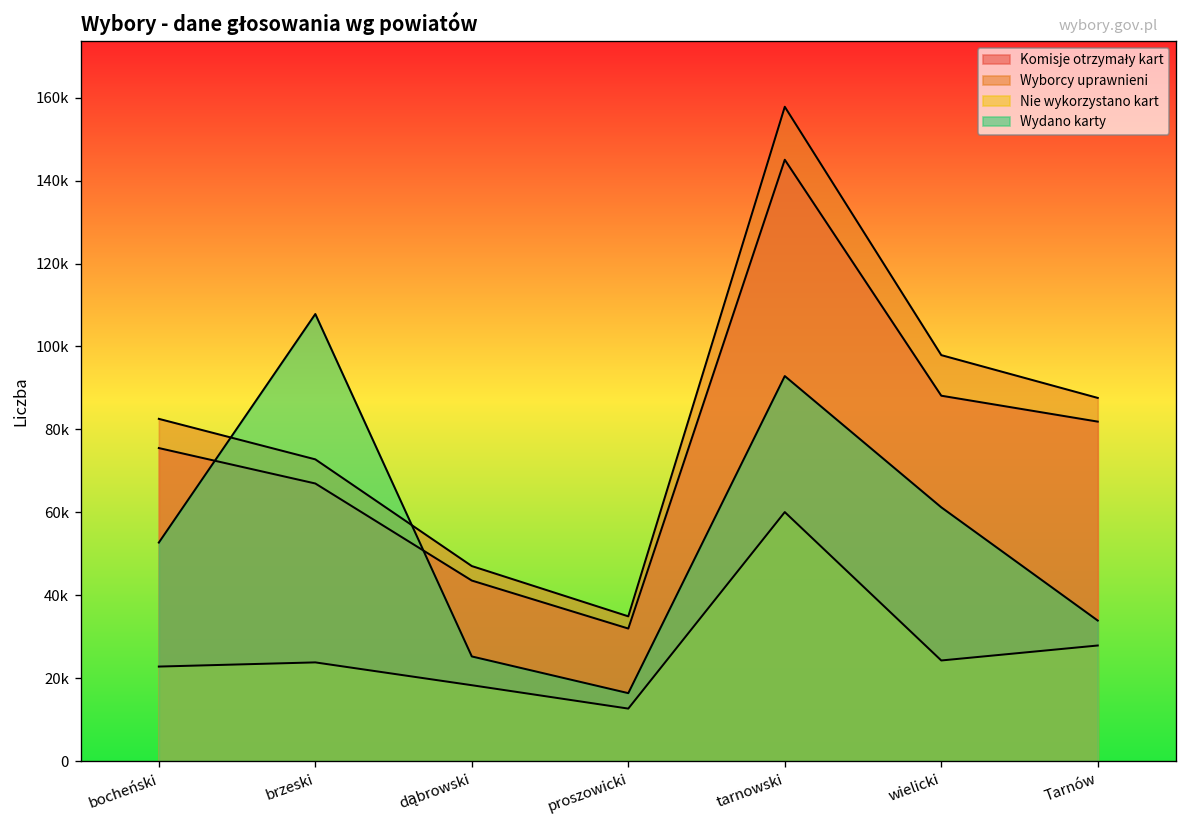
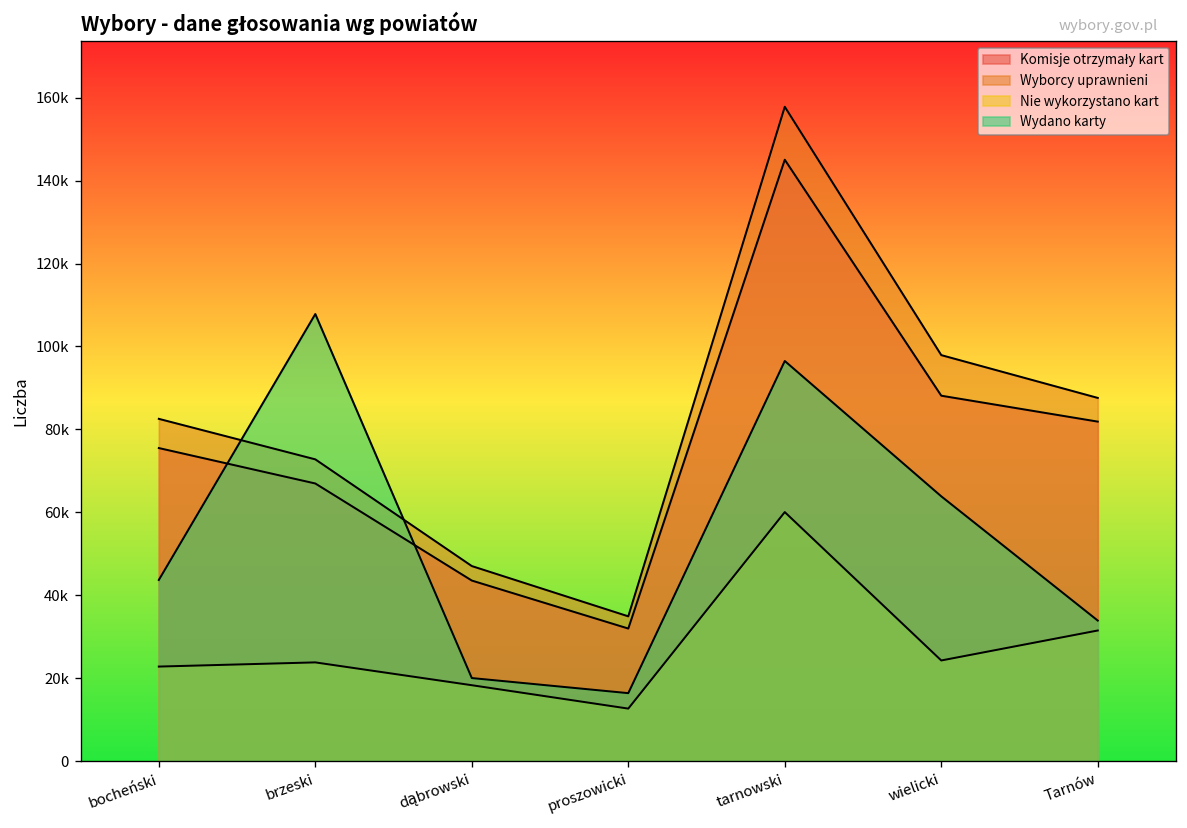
  {
    "Nie wykorzystano kart": {
      "bocheński": 23000,
      "brzeski": 24000,
      "dąbrowski": 18000,
      "proszowicki": 13000,
      "tarnowski": 60000,
      "wielicki": 24000,
-     "Tarnów": 28000
+     "Tarnów": 31000
    },
    "Wydano karty": {
-     "bocheński": 53000,
+     "bocheński": 44000,
      "brzeski": 108000,
-     "dąbrowski": 25000,
+     "dąbrowski": 20000,
      "proszowicki": 16000,
-     "tarnowski": 93000,
-     "wielicki": 61000,
+     "tarnowski": 97000,
+     "wielicki": 64000,
      "Tarnów": 34000
    }
  }
